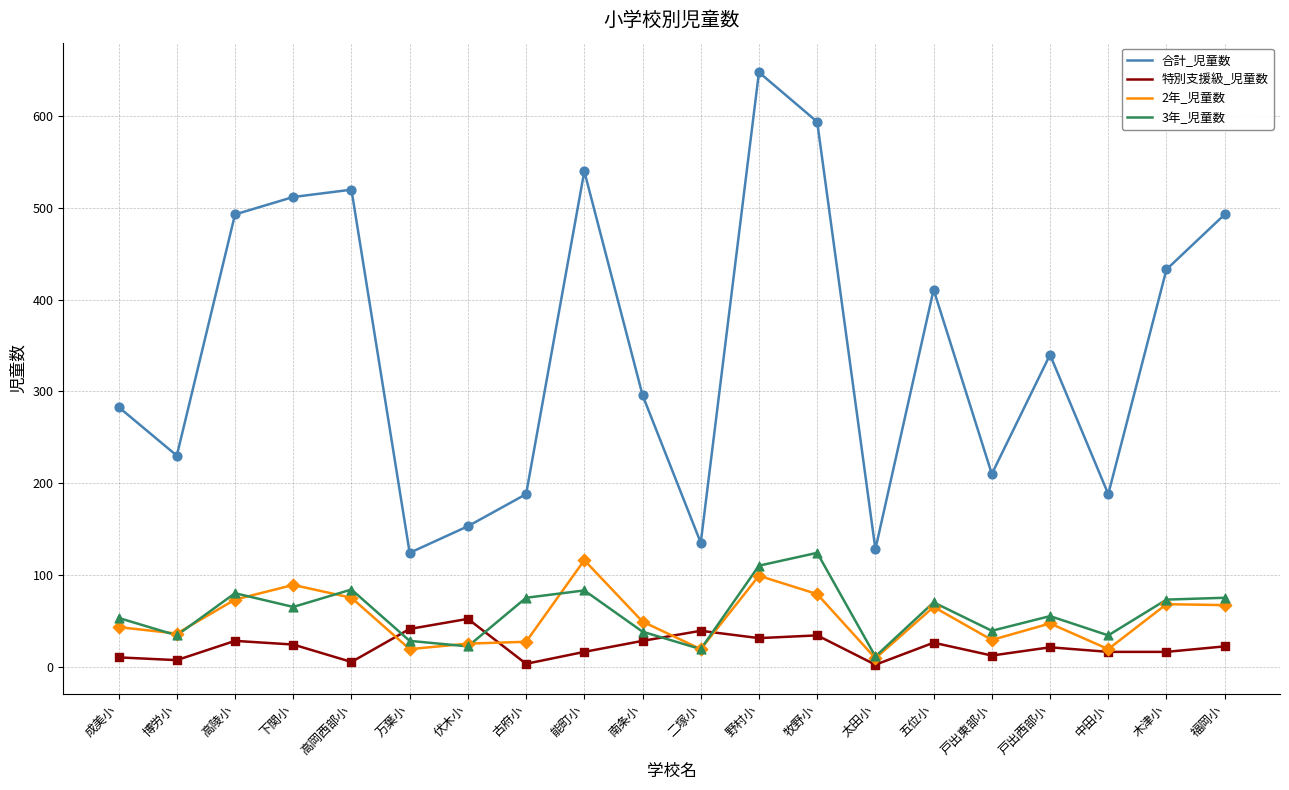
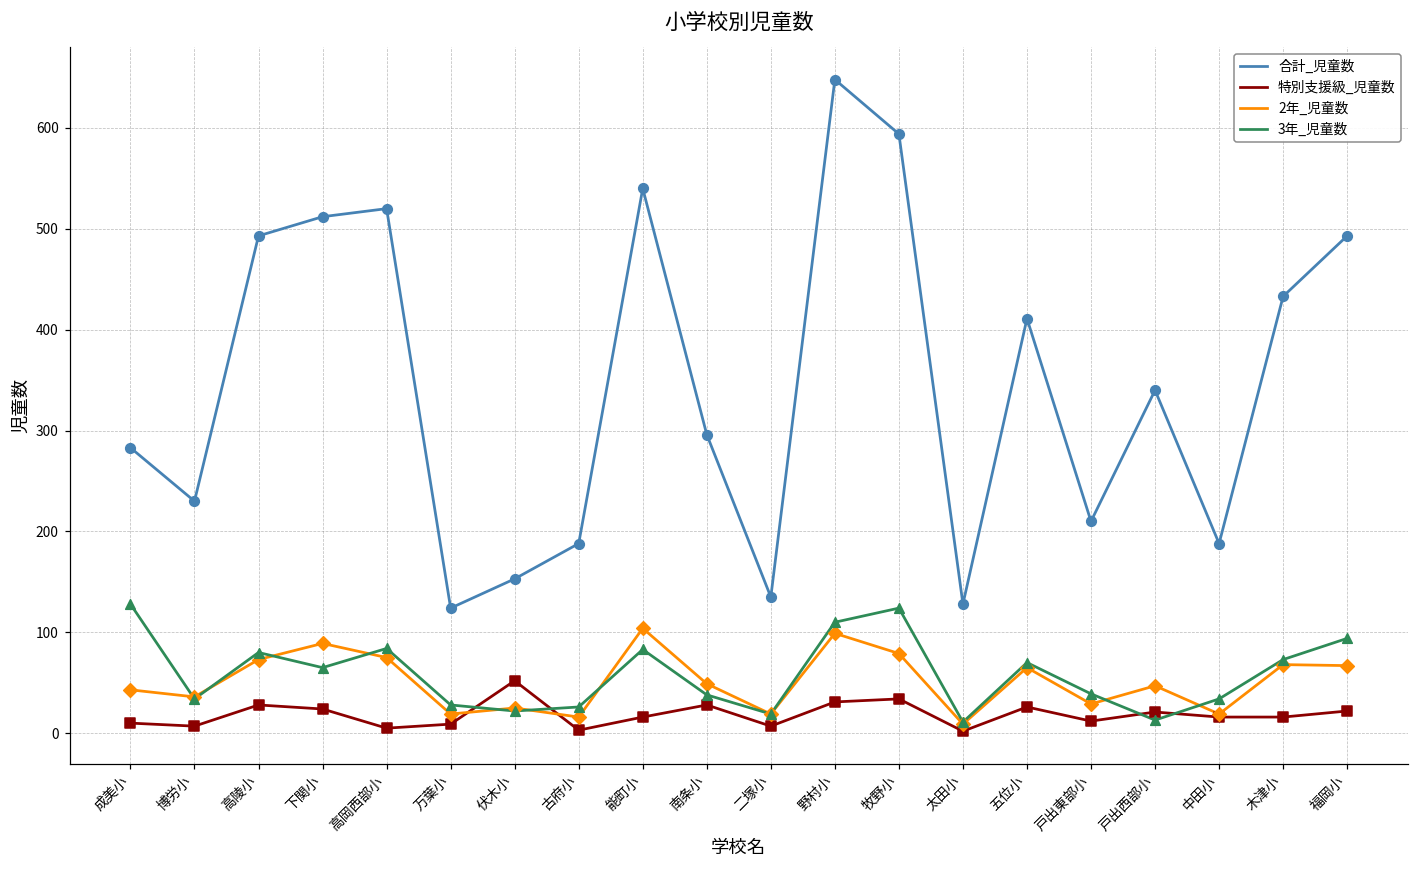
  {
    "合計_児童数": {
      "成美小": 280,
      "博労小": 230,
      "高陵小": 490,
      "下関小": 510,
      "高岡西部小": 520,
      "万葉小": 120,
      "伏木小": 150,
      "古府小": 190,
      "能町小": 540,
      "南条小": 300,
      "二塚小": 140,
      "野村小": 650,
      "牧野小": 590,
      "太田小": 130,
      "五位小": 410,
      "戸出東部小": 210,
      "戸出西部小": 340,
      "中田小": 190,
      "木津小": 430,
      "福岡小": 490
    },
    "特別支援級_児童数": {
      "成美小": 10,
      "博労小": 10,
      "高陵小": 30,
      "下関小": 20,
      "高岡西部小": 10,
-     "万葉小": 40,
+     "万葉小": 10,
      "伏木小": 50,
      "古府小": 0,
      "能町小": 20,
      "南条小": 30,
-     "二塚小": 40,
+     "二塚小": 10,
      "野村小": 30,
      "牧野小": 30,
      "太田小": 0,
      "五位小": 30,
      "戸出東部小": 10,
      "戸出西部小": 20,
      "中田小": 20,
      "木津小": 20,
      "福岡小": 20
    },
    "2年_児童数": {
      "成美小": 40,
      "高陵小": 70,
      "下関小": 90,
      "高岡西部小": 80,
      "万葉小": 20,
      "伏木小": 30,
-     "古府小": 30,
-     "能町小": 120,
+     "古府小": 20,
+     "能町小": 100,
      "南条小": 50,
      "野村小": 100,
      "牧野小": 80,
      "五位小": 70,
      "戸出東部小": 30,
      "戸出西部小": 50,
      "中田小": 20,
      "木津小": 70,
      "福岡小": 70
    },
    "3年_児童数": {
-     "成美小": 50,
+     "成美小": 130,
      "高陵小": 80,
      "下関小": 70,
      "高岡西部小": 80,
      "万葉小": 30,
      "伏木小": 20,
-     "古府小": 80,
+     "古府小": 30,
      "能町小": 80,
      "南条小": 40,
      "野村小": 110,
      "牧野小": 120,
      "五位小": 70,
      "戸出東部小": 40,
-     "戸出西部小": 60,
+     "戸出西部小": 10,
      "中田小": 30,
      "木津小": 70,
-     "福岡小": 80
+     "福岡小": 90
    }
  }
